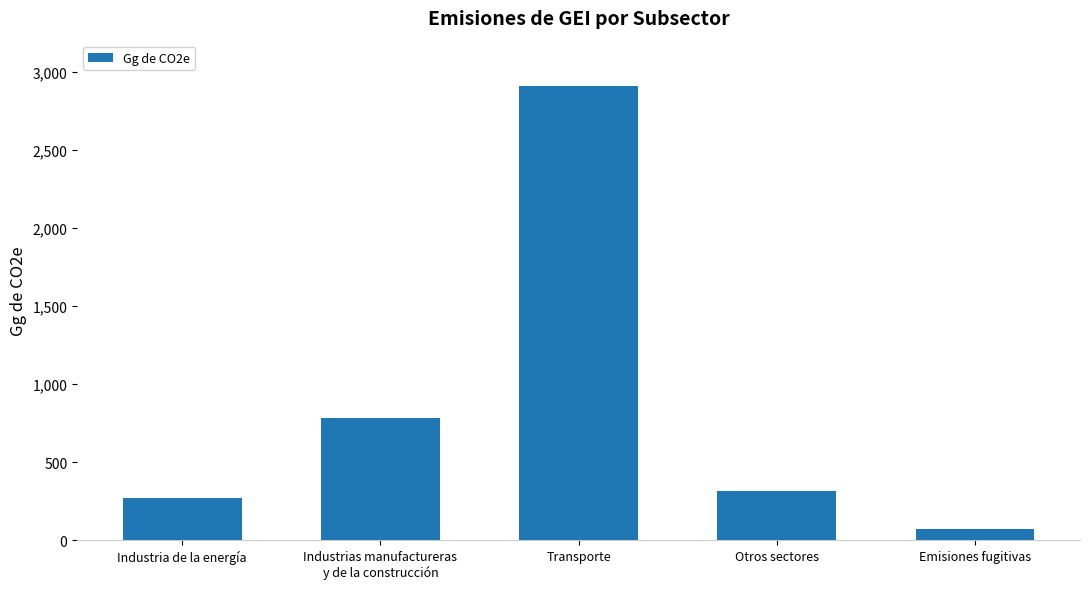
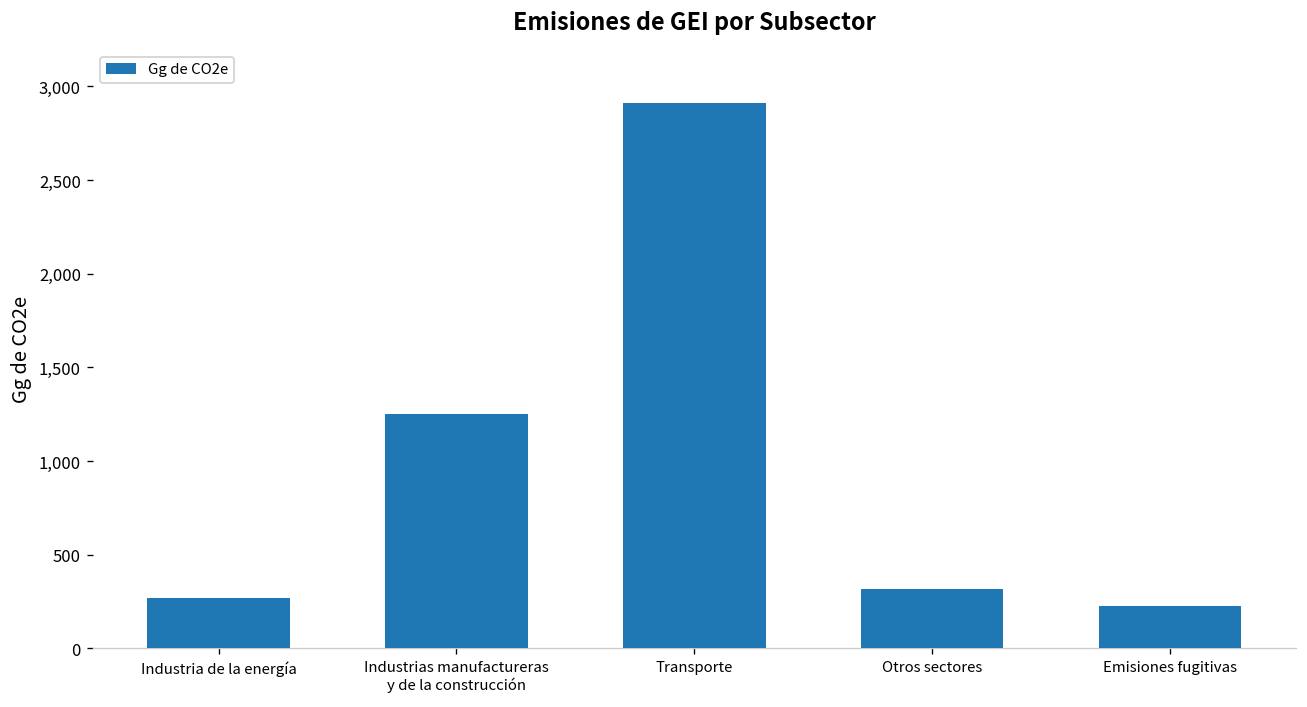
  {
    "Industria de la energía": "270",
-   "Industrias manufactureras y de la construcción": "780",
+   "Industrias manufactureras y de la construcción": "1,250",
    "Transporte": "2,910",
    "Otros sectores": "320",
-   "Emisiones fugitivas": "70"
+   "Emisiones fugitivas": "230"
  }
